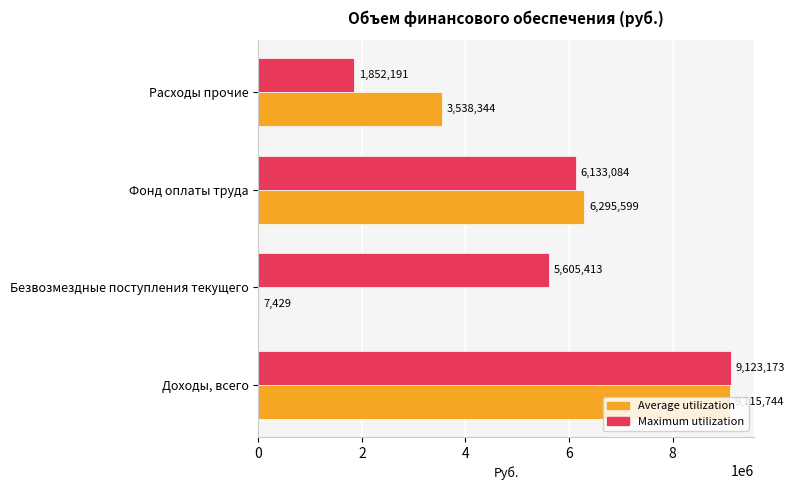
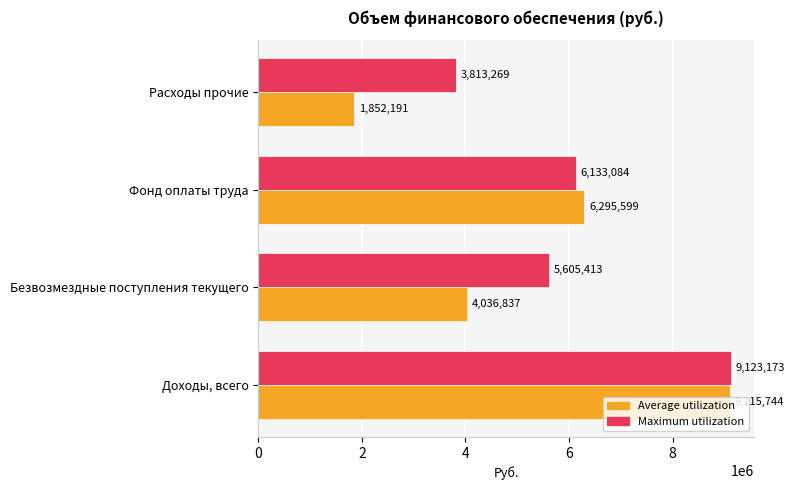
  {
    "Average utilization": {
-     "Расходы прочие": "3,538,344",
+     "Расходы прочие": "1,852,191",
      "Фонд оплаты труда": "6,295,599",
-     "Безвозмездные поступления текущего": "7,429"
+     "Безвозмездные поступления текущего": "4,036,837"
    },
    "Maximum utilization": {
-     "Расходы прочие": "1,852,191",
+     "Расходы прочие": "3,813,269",
      "Фонд оплаты труда": "6,133,084",
      "Безвозмездные поступления текущего": "5,605,413",
      "Доходы, всего": "9,123,173"
    }
  }
